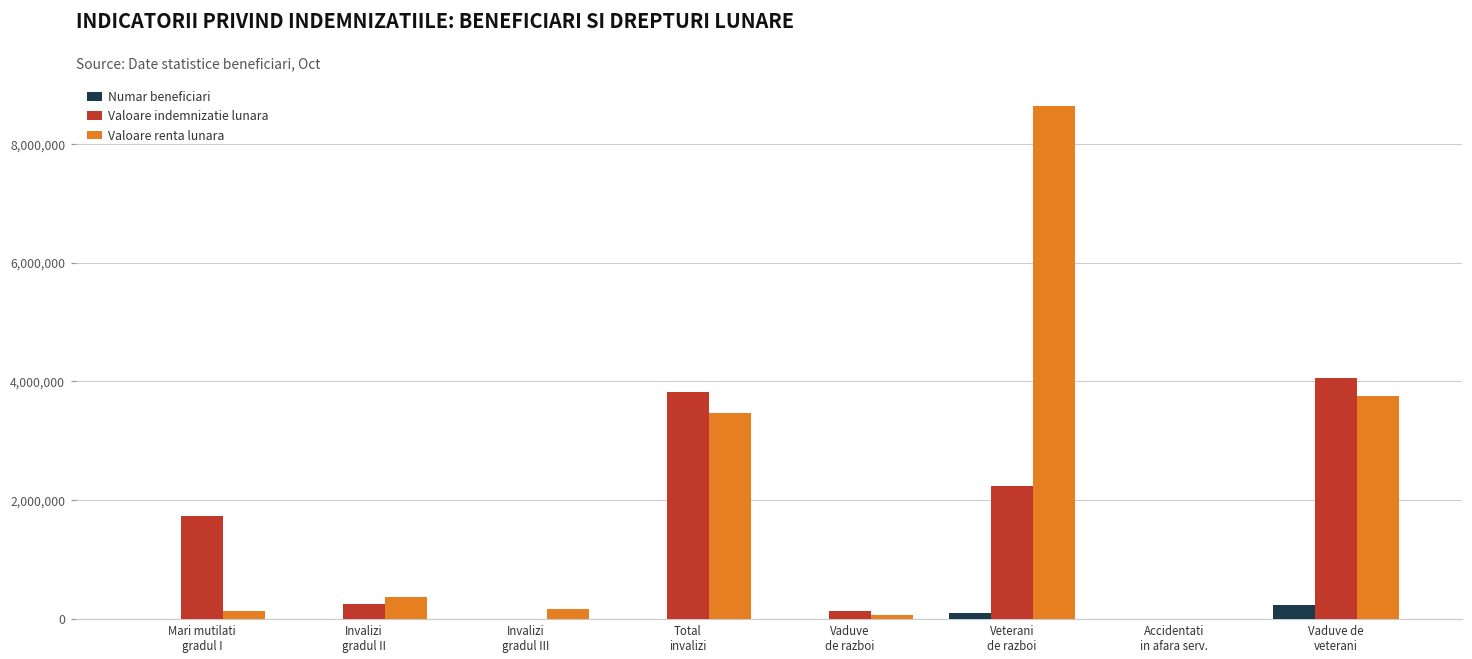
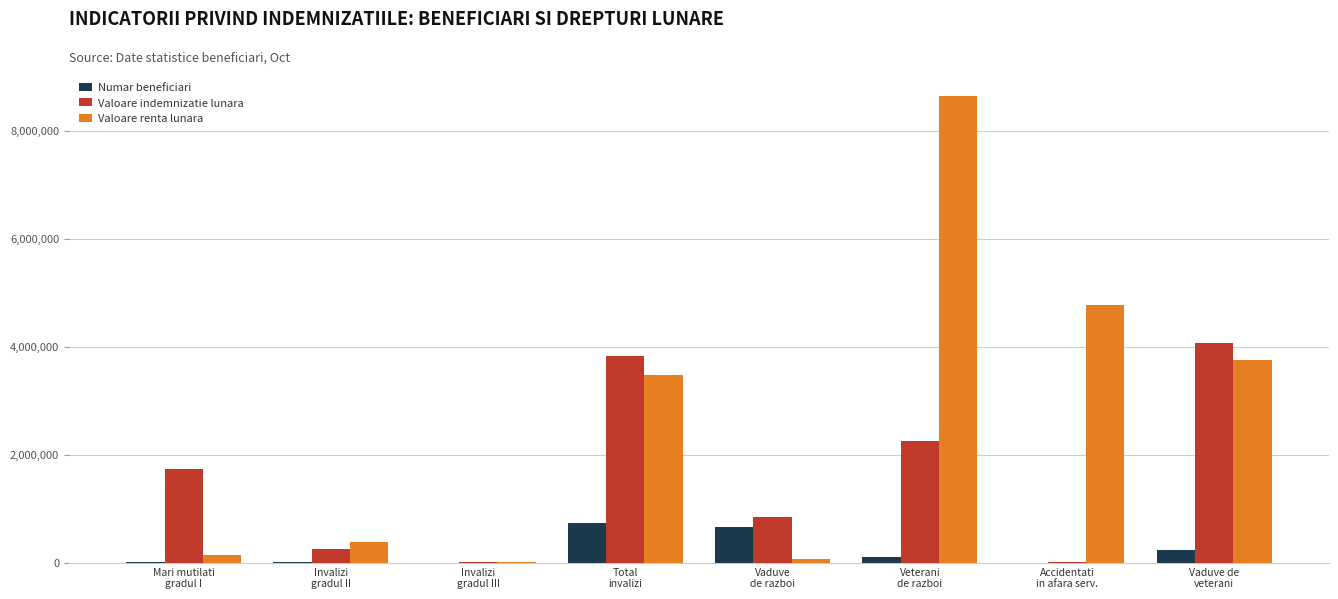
  {
    "Numar beneficiari": {
-     "Total invalizi": "0",
-     "Vaduve de razboi": "0",
+     "Total invalizi": "700,000",
+     "Vaduve de razboi": "700,000",
      "Veterani de razboi": "100,000",
      "Vaduve de veterani": "200,000"
    },
    "Valoare indemnizatie lunara": {
      "Mari mutilati gradul I": "1,700,000",
      "Invalizi gradul II": "200,000",
      "Total invalizi": "3,800,000",
-     "Vaduve de razboi": "100,000",
+     "Vaduve de razboi": "800,000",
      "Veterani de razboi": "2,200,000",
      "Vaduve de veterani": "4,100,000"
    },
    "Valoare renta lunara": {
      "Mari mutilati gradul I": "100,000",
      "Invalizi gradul II": "400,000",
-     "Invalizi gradul III": "200,000",
+     "Invalizi gradul III": "0",
      "Total invalizi": "3,500,000",
      "Vaduve de razboi": "100,000",
      "Veterani de razboi": "8,600,000",
-     "Accidentati in afara serv.": "0",
+     "Accidentati in afara serv.": "4,800,000",
      "Vaduve de veterani": "3,800,000"
    }
  }
